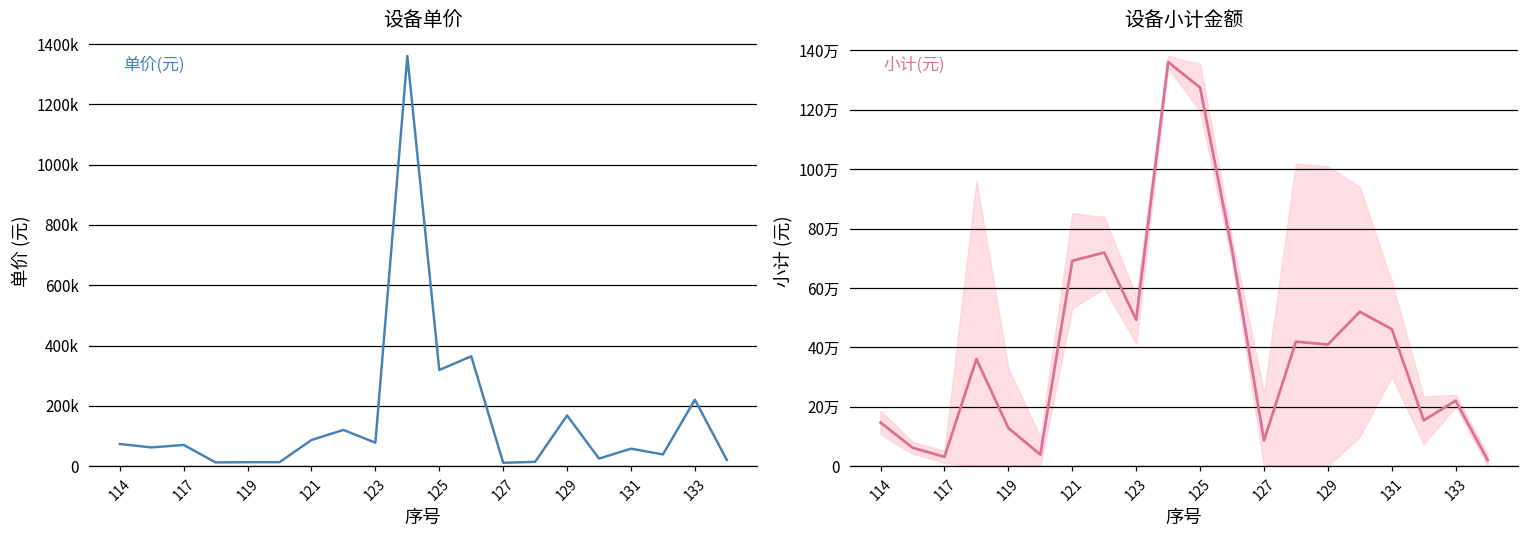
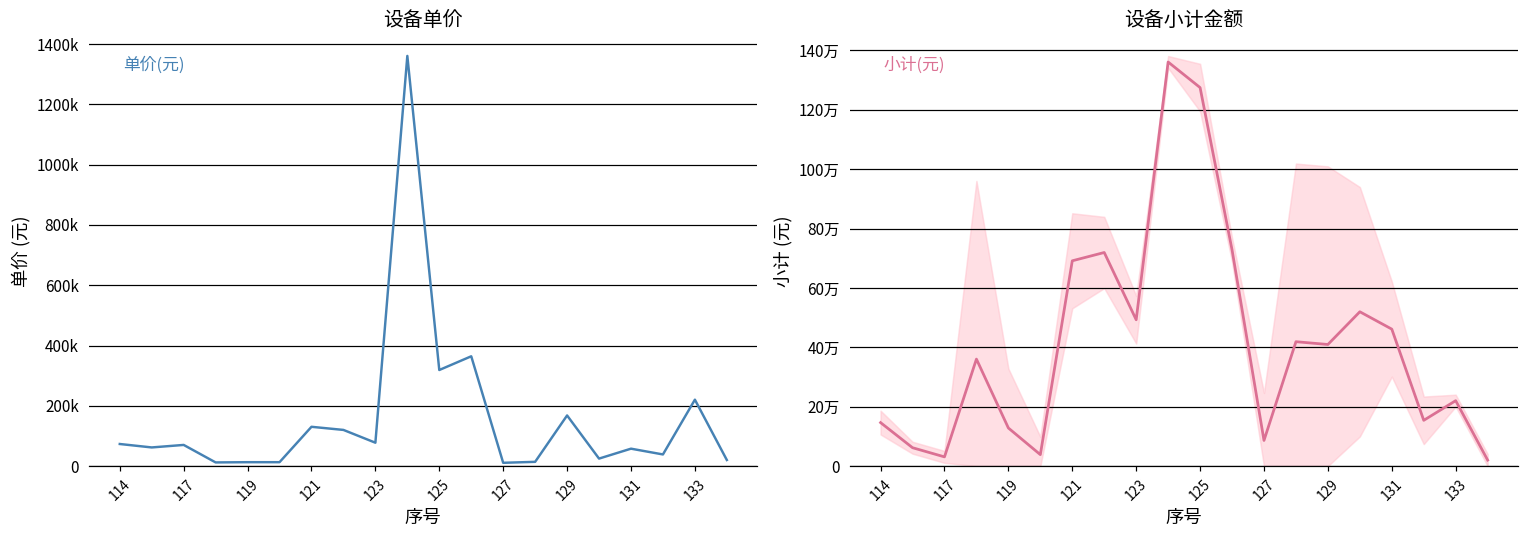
  {
    "设备单价": {
      "114": 70000,
      "117": 70000,
      "119": 10000,
-     "121": 90000,
+     "121": 130000,
      "123": 80000,
      "125": 320000,
      "127": 10000,
      "129": 170000,
      "131": 60000,
      "133": 220000
    }
  }
